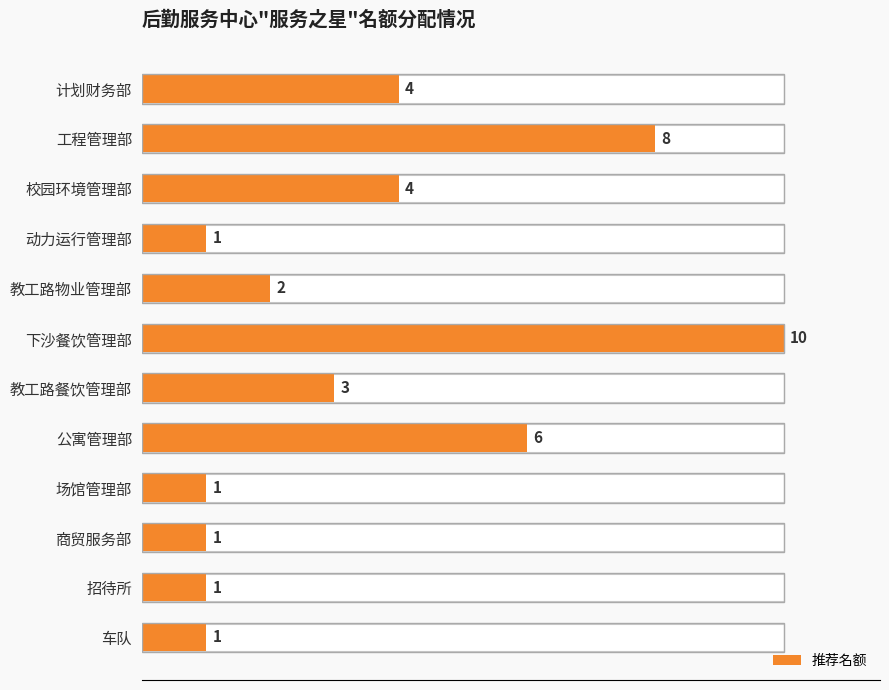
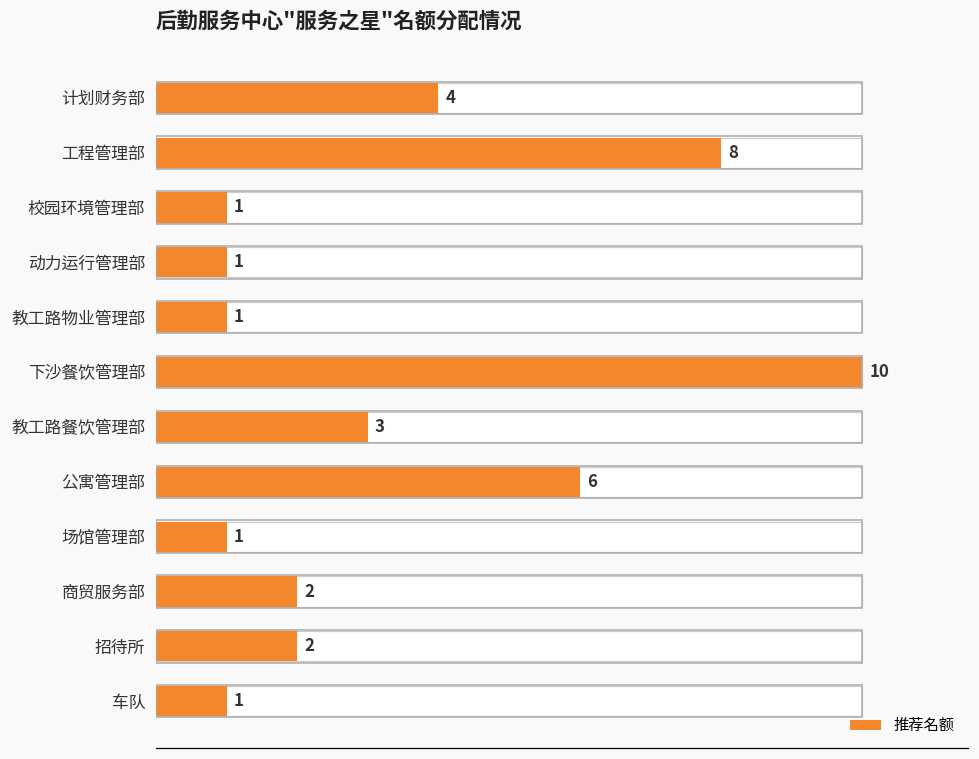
  {
    "推荐名额": {
-     "校园环境管理部": 4,
-     "教工路物业管理部": 2,
+     "校园环境管理部": 1,
+     "教工路物业管理部": 1,
      "下沙餐饮管理部": 10,
-     "商贸服务部": 1,
-     "招待所": 1
+     "商贸服务部": 2,
+     "招待所": 2
    }
  }
